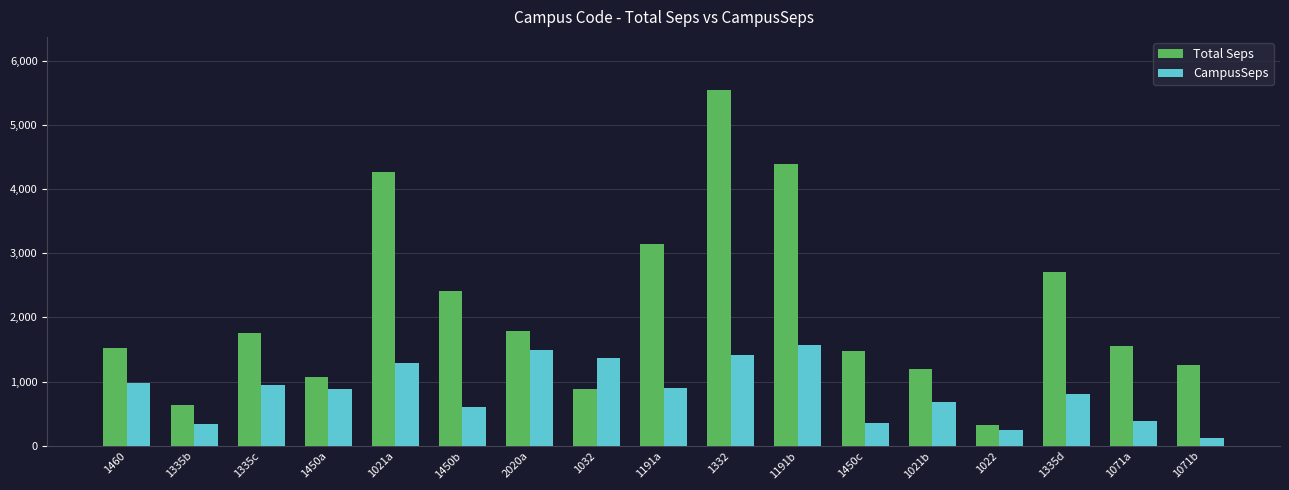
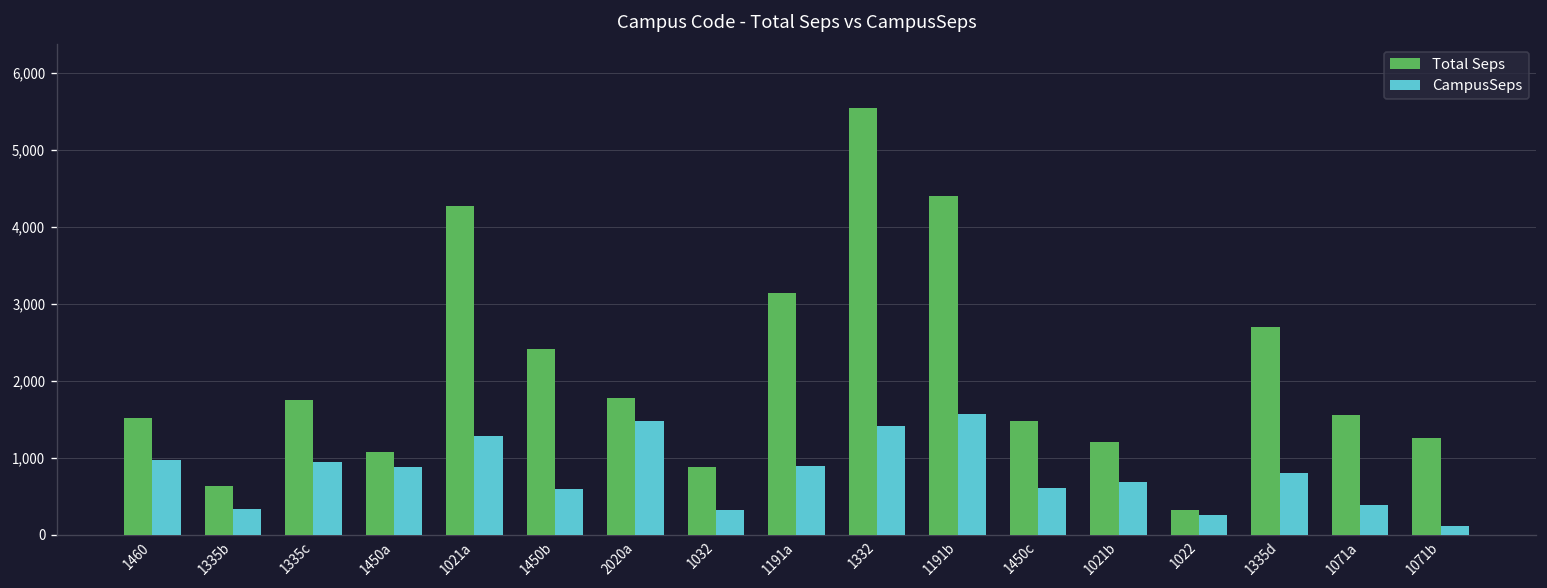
  {
    "Total Seps": {
      "1460": "1,500",
      "1335b": "600",
      "1335c": "1,800",
      "1450a": "1,100",
      "1021a": "4,300",
      "1450b": "2,400",
      "2020a": "1,800",
      "1032": "900",
      "1191a": "3,100",
      "1332": "5,500",
      "1191b": "4,400",
      "1450c": "1,500",
      "1021b": "1,200",
      "1022": "300",
      "1335d": "2,700",
      "1071a": "1,600",
      "1071b": "1,300"
    },
    "CampusSeps": {
      "1460": "1,000",
      "1335b": "300",
      "1335c": "900",
      "1450a": "900",
      "1021a": "1,300",
      "1450b": "600",
      "2020a": "1,500",
-     "1032": "1,400",
+     "1032": "300",
      "1191a": "900",
      "1332": "1,400",
      "1191b": "1,600",
-     "1450c": "400",
+     "1450c": "600",
      "1021b": "700",
      "1022": "300",
      "1335d": "800",
      "1071a": "400",
      "1071b": "100"
    }
  }
